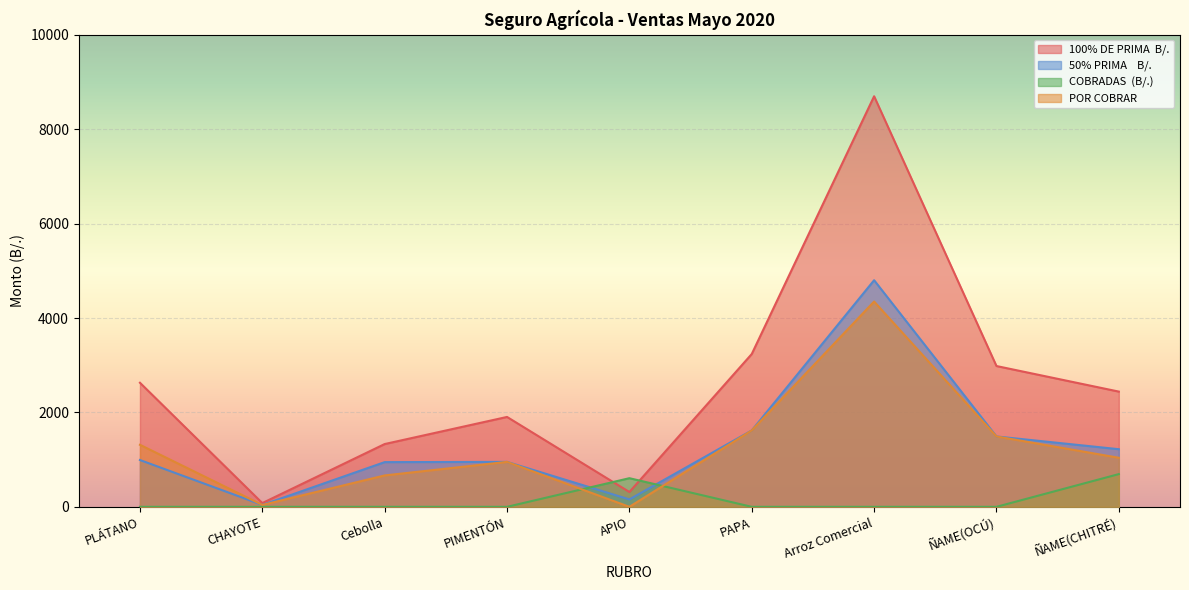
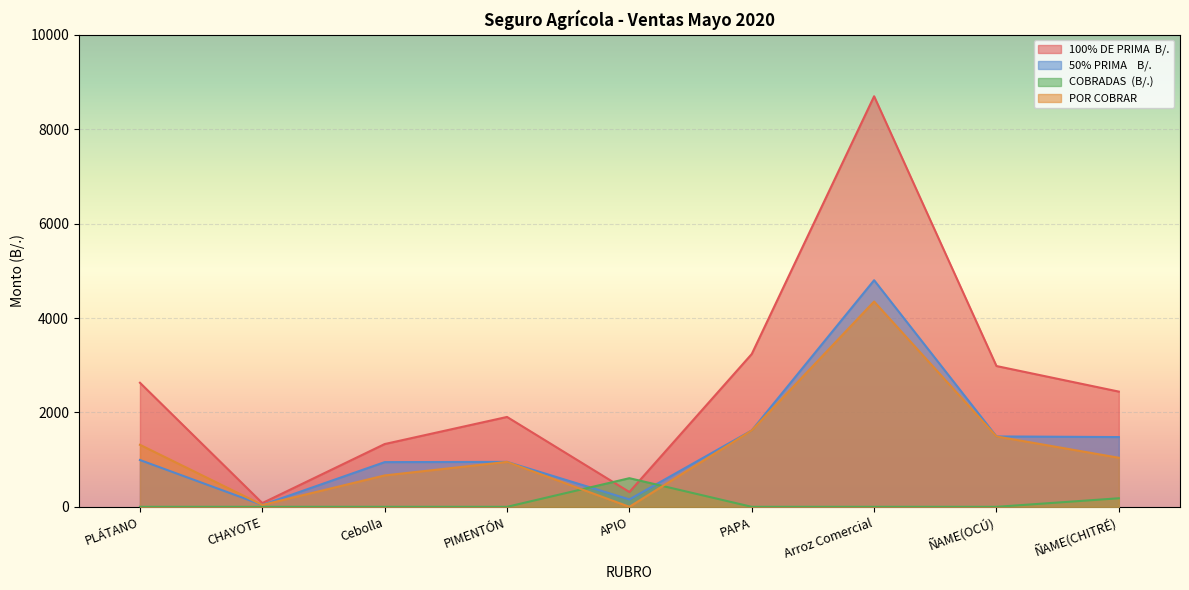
  {
    "50% PRIMA B/.": {
      "PLÁTANO": 1000,
      "Cebolla": 900,
      "APIO": 200,
      "Arroz Comercial": 4800,
-     "ÑAME(CHITRÉ)": 1200
+     "ÑAME(CHITRÉ)": 1500
    },
    "COBRADAS (B/.)": {
      "PLÁTANO": 0,
      "Cebolla": 0,
      "PIMENTÓN": 0,
      "APIO": 600,
      "PAPA": 0,
      "Arroz Comercial": 0,
      "ÑAME(OCÚ)": 0,
-     "ÑAME(CHITRÉ)": 700
+     "ÑAME(CHITRÉ)": 200
    }
  }
